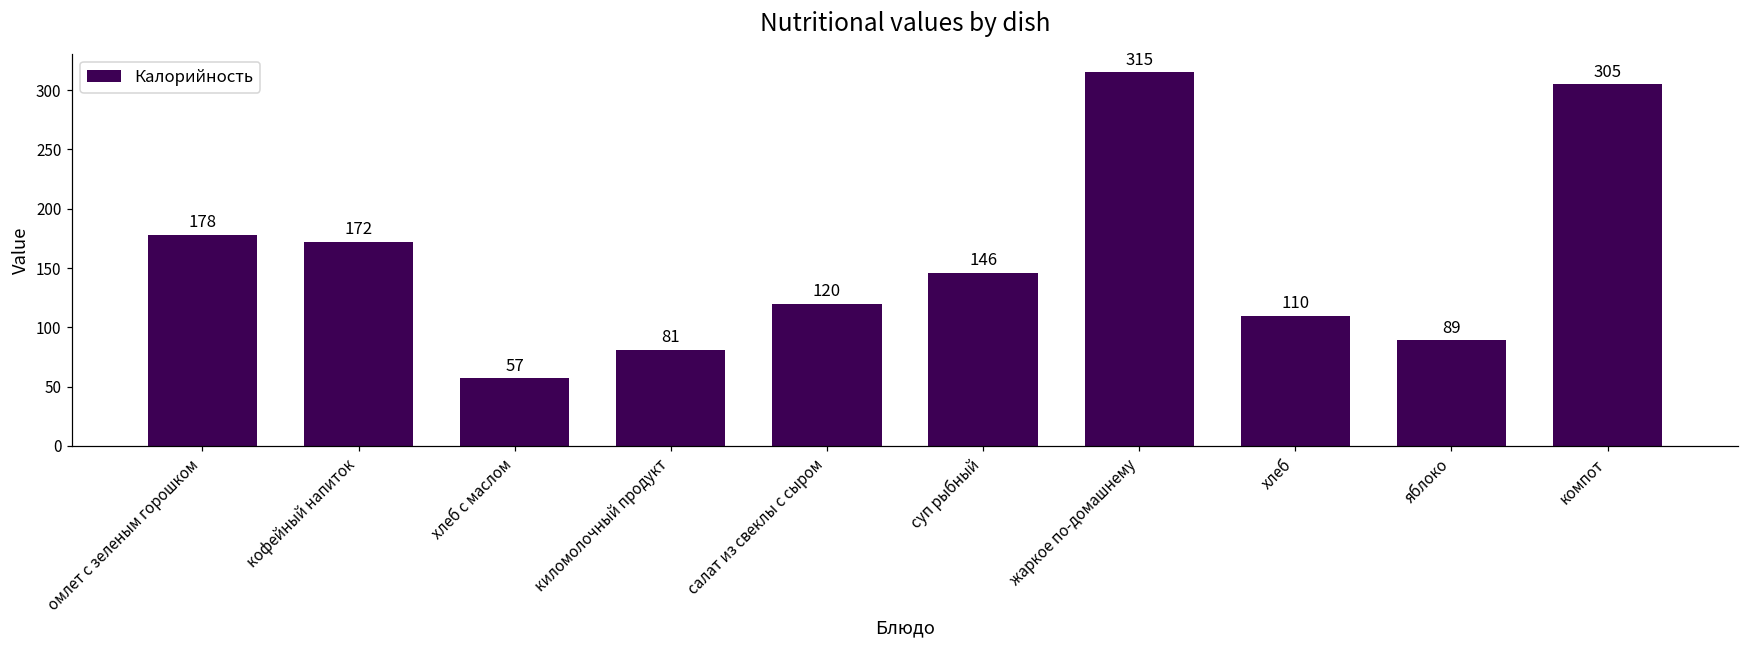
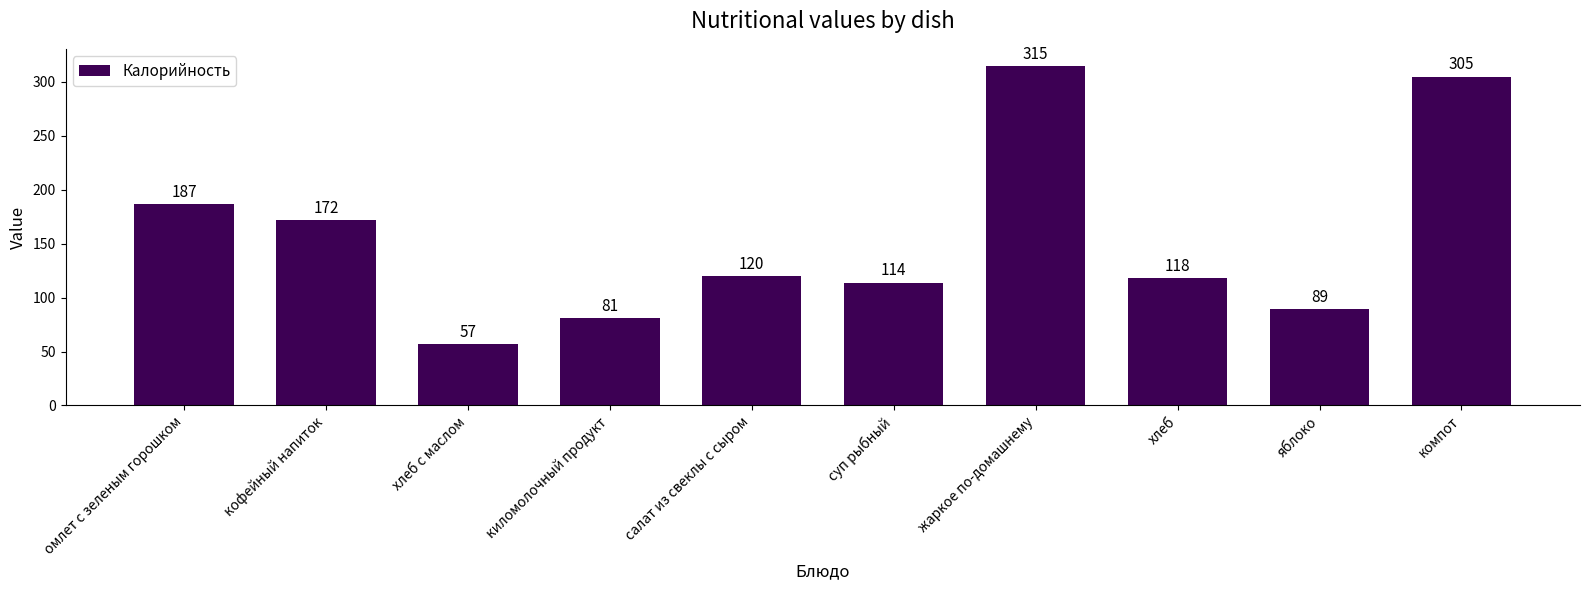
  {
-   "омлет с зеленым горошком": 178,
+   "омлет с зеленым горошком": 187,
    "кофейный напиток": 172,
    "хлеб с маслом": 57,
    "киломолочный продукт": 81,
    "салат из свеклы с сыром": 120,
-   "суп рыбный": 146,
+   "суп рыбный": 114,
    "жаркое по-домашнему": 315,
-   "хлеб": 110,
+   "хлеб": 118,
    "яблоко": 89,
    "компот": 305
  }
